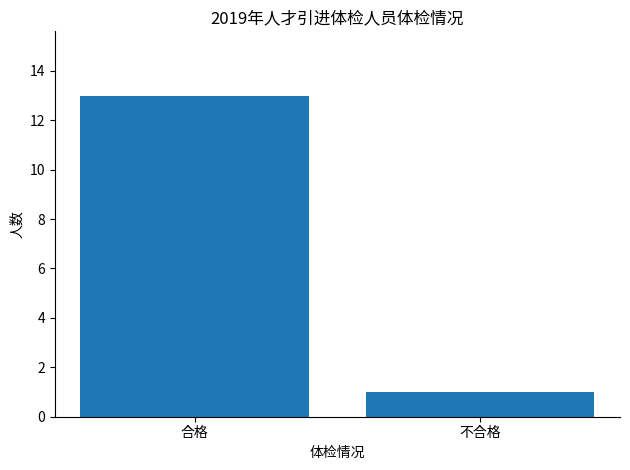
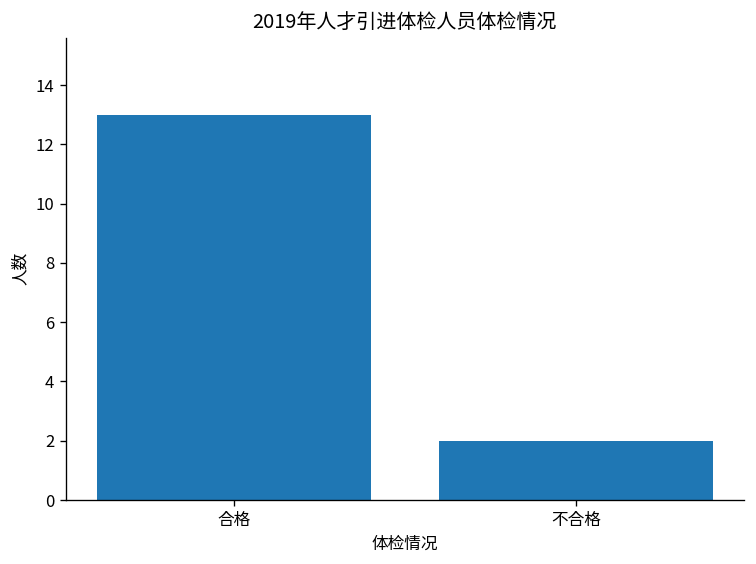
  {
    "合格": 13,
-   "不合格": 1
+   "不合格": 2
  }
